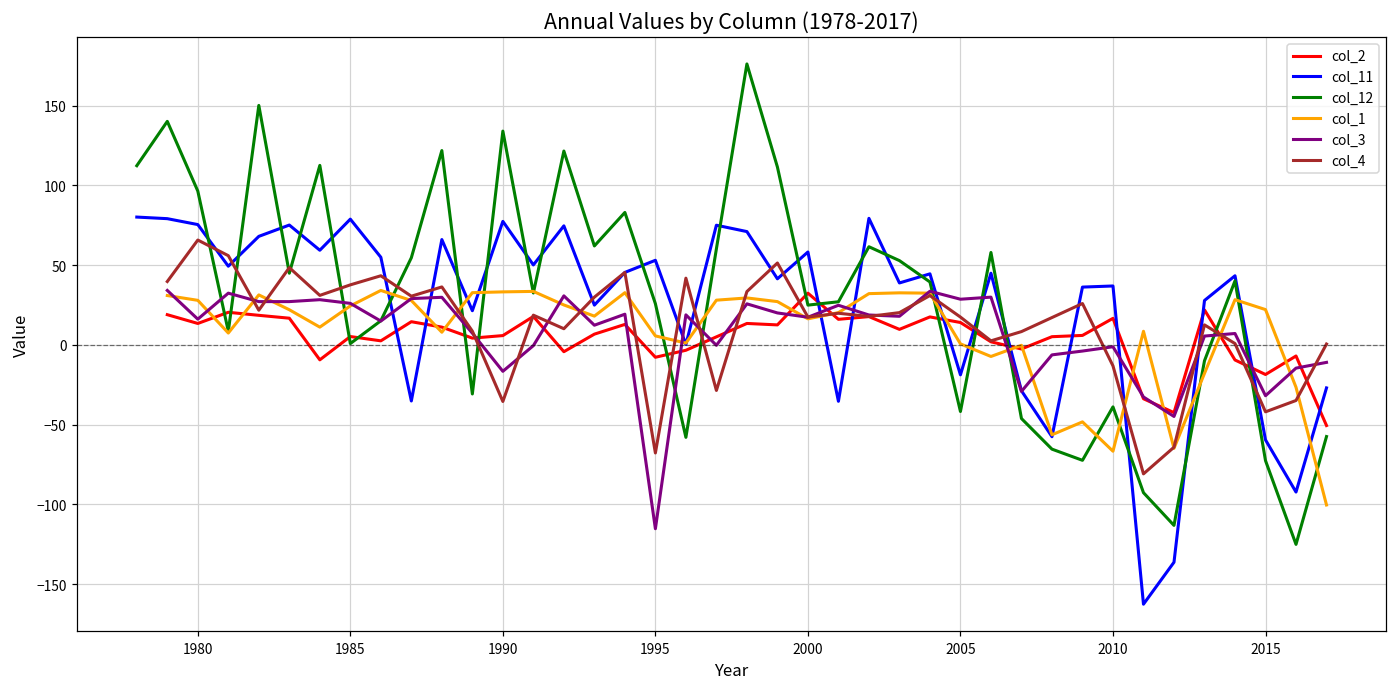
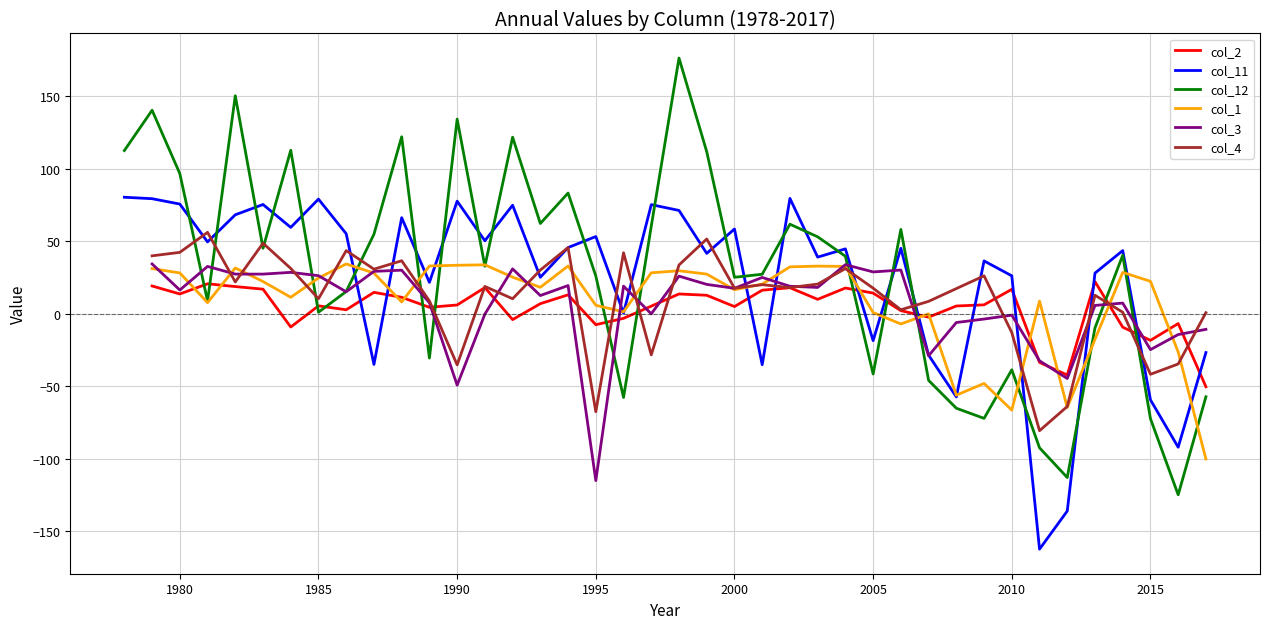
  {
    "col_2": {
      "1980": 14,
      "1985": 5,
      "1990": 6,
      "1995": -8,
-     "2000": 33,
+     "2000": 5,
      "2005": 14,
      "2010": 17,
      "2015": -19
    },
    "col_11": {
      "1980": 76,
      "1985": 79,
      "1990": 78,
      "1995": 53,
      "2000": 58,
      "2005": -19,
-     "2010": 37,
+     "2010": 26,
      "2015": -60
    },
    "col_12": {
      "1980": 97,
      "1985": 1,
      "1990": 134,
      "1995": 26,
      "2000": 25,
      "2005": -42,
      "2010": -39,
      "2015": -73
    },
    "col_1": {
      "1980": 28,
      "1990": 33,
      "1995": 6,
      "2005": 1,
      "2010": -67,
      "2015": 22
    },
    "col_3": {
      "1980": 16,
-     "1990": -17,
+     "1990": -49,
      "1995": -115,
      "2005": 29,
      "2010": -1,
-     "2015": -32
+     "2015": -25
    },
    "col_4": {
-     "1980": 66,
-     "1985": 38,
+     "1980": 42,
+     "1985": 10,
      "1990": -35,
      "1995": -68,
      "2005": 18,
      "2010": -13,
      "2015": -42
    }
  }
